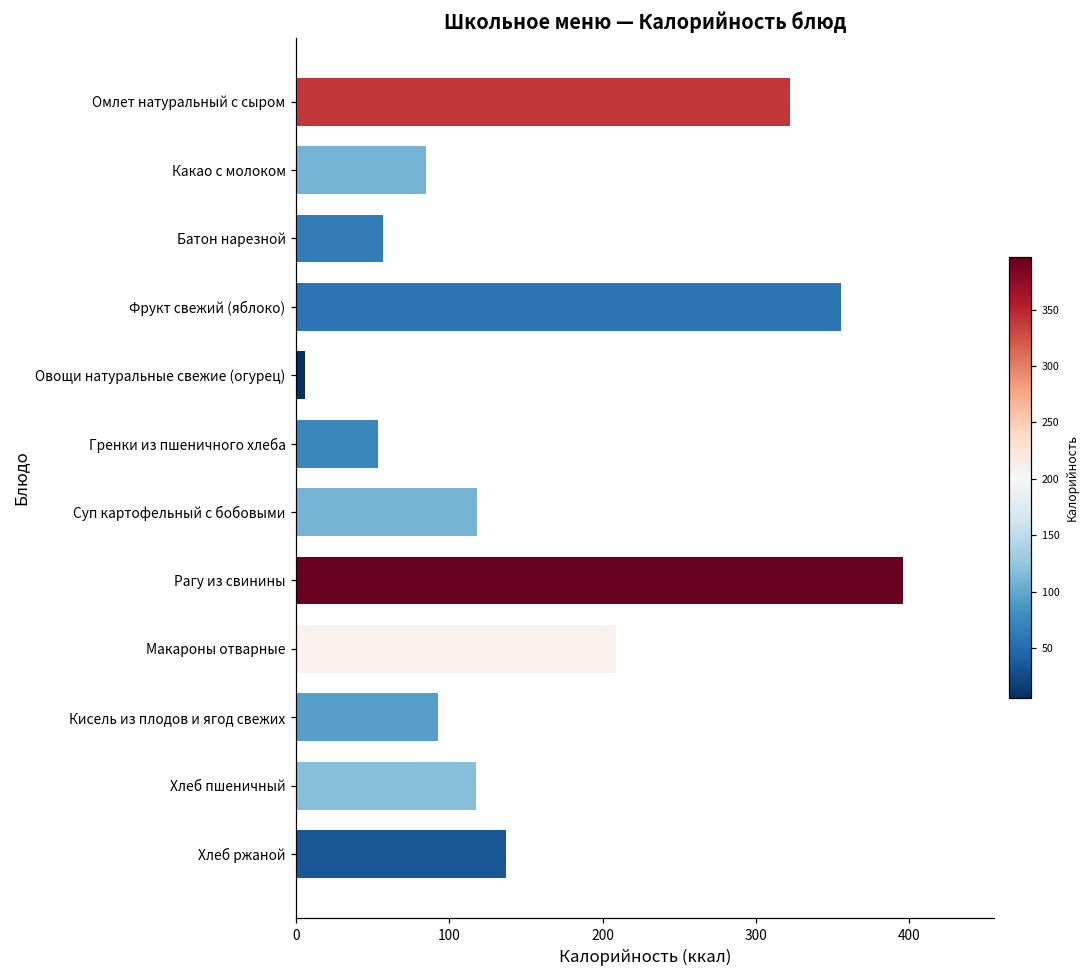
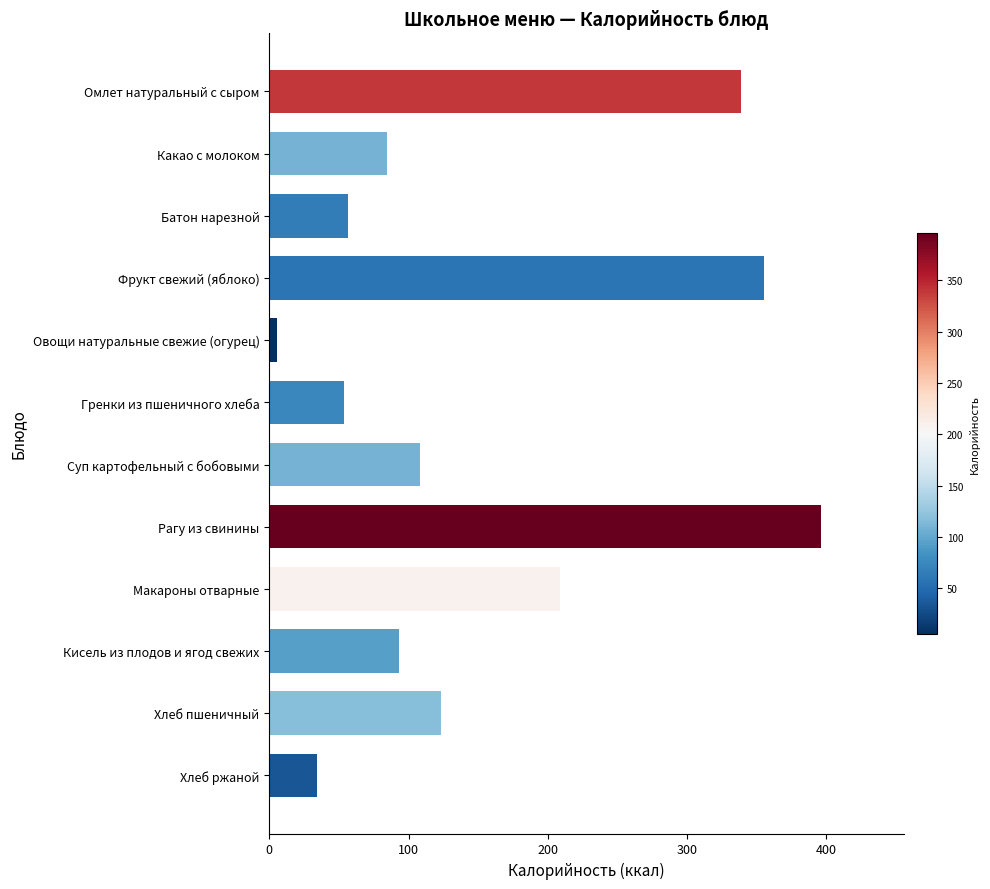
  {
-   "Омлет натуральный с сыром": 322,
+   "Омлет натуральный с сыром": 338,
    "Какао с молоком": 84,
    "Батон нарезной": 57,
    "Фрукт свежий (яблоко)": 356,
    "Овощи натуральные свежие (огурец)": 6,
    "Гренки из пшеничного хлеба": 53,
-   "Суп картофельный с бобовыми": 118,
+   "Суп картофельный с бобовыми": 108,
    "Рагу из свинины": 396,
    "Макароны отварные": 209,
    "Кисель из плодов и ягод свежих": 93,
-   "Хлеб пшеничный": 117,
-   "Хлеб ржаной": 137
+   "Хлеб пшеничный": 124,
+   "Хлеб ржаной": 34
  }
